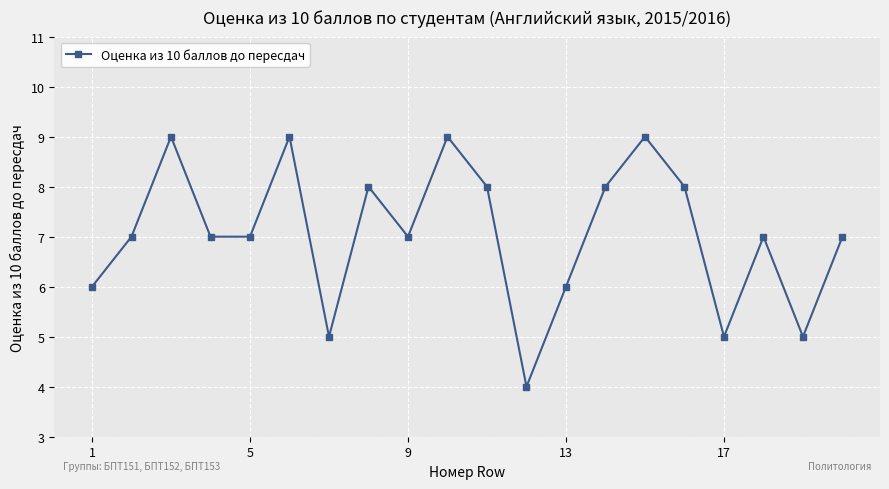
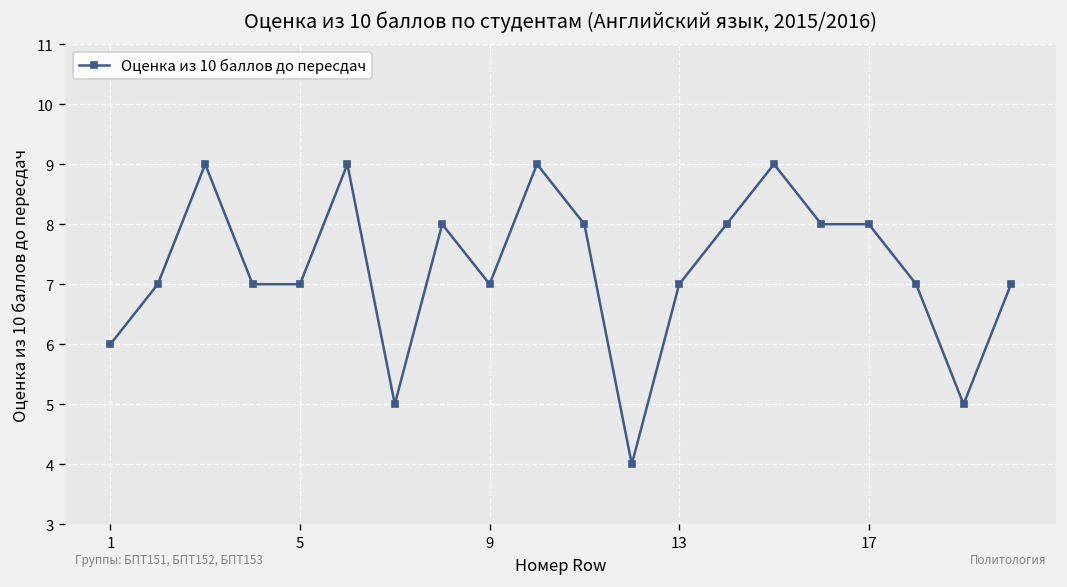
  {
    "1": 6,
    "5": 7,
    "9": 7,
-   "13": 6,
-   "17": 5
+   "13": 7,
+   "17": 8
  }
